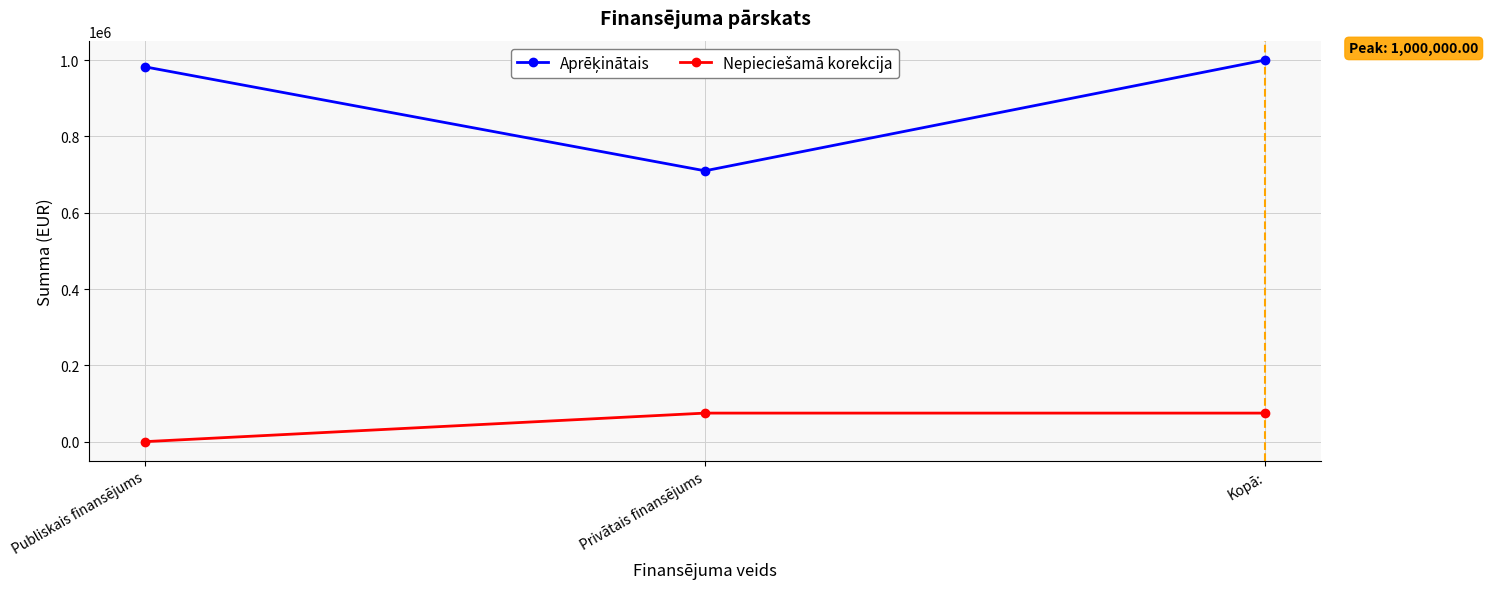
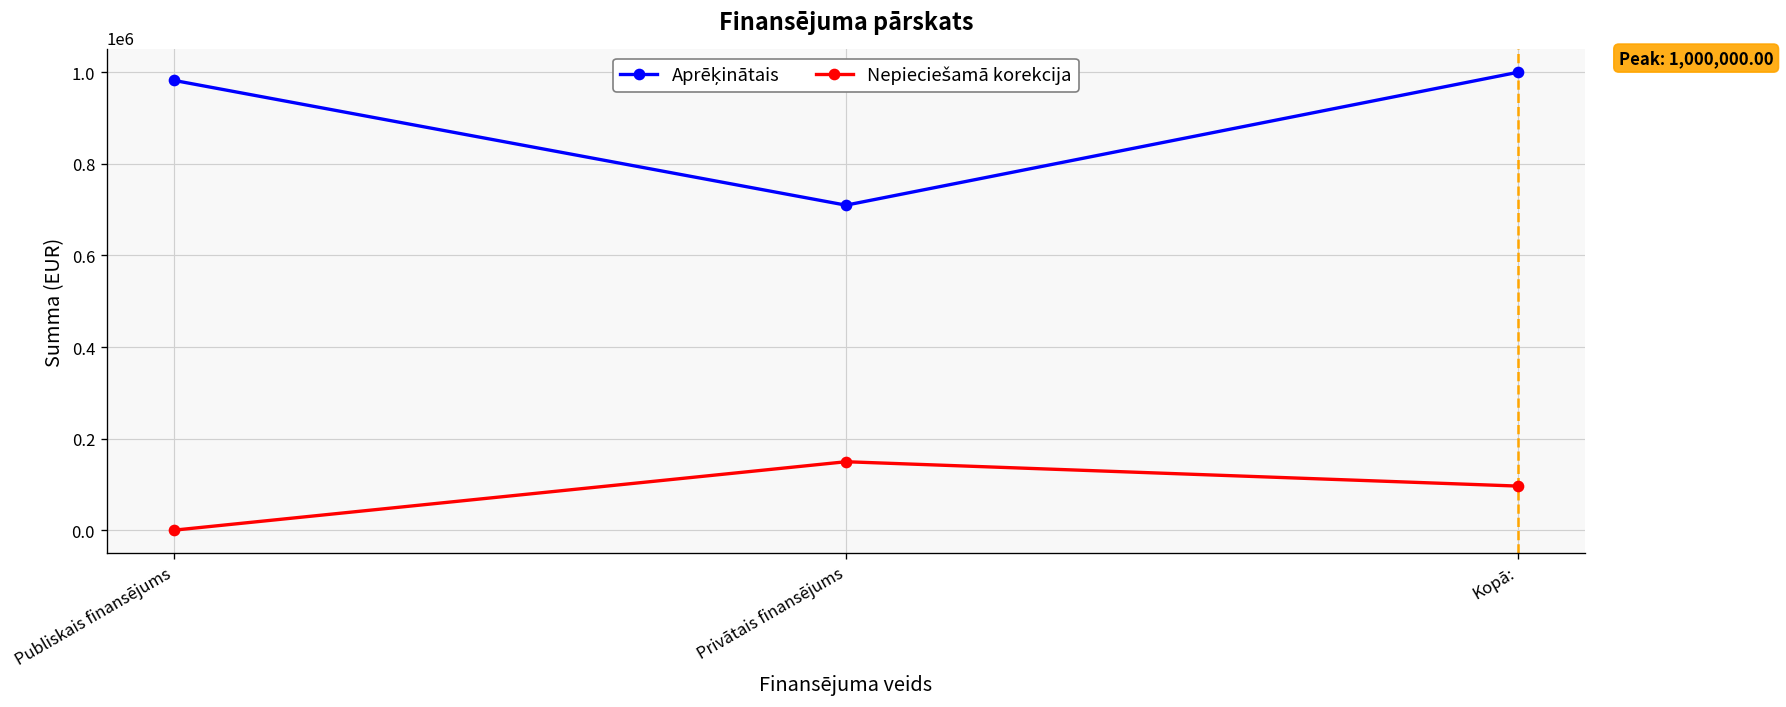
  {
    "Aprēķinātais": {
      "Publiskais finansējums": 980000,
      "Privātais finansējums": 710000,
      "Kopā:": 1000000
    },
    "Nepieciešamā korekcija": {
      "Publiskais finansējums": 0,
-     "Privātais finansējums": 70000,
-     "Kopā:": 70000
+     "Privātais finansējums": 150000,
+     "Kopā:": 100000
    }
  }
